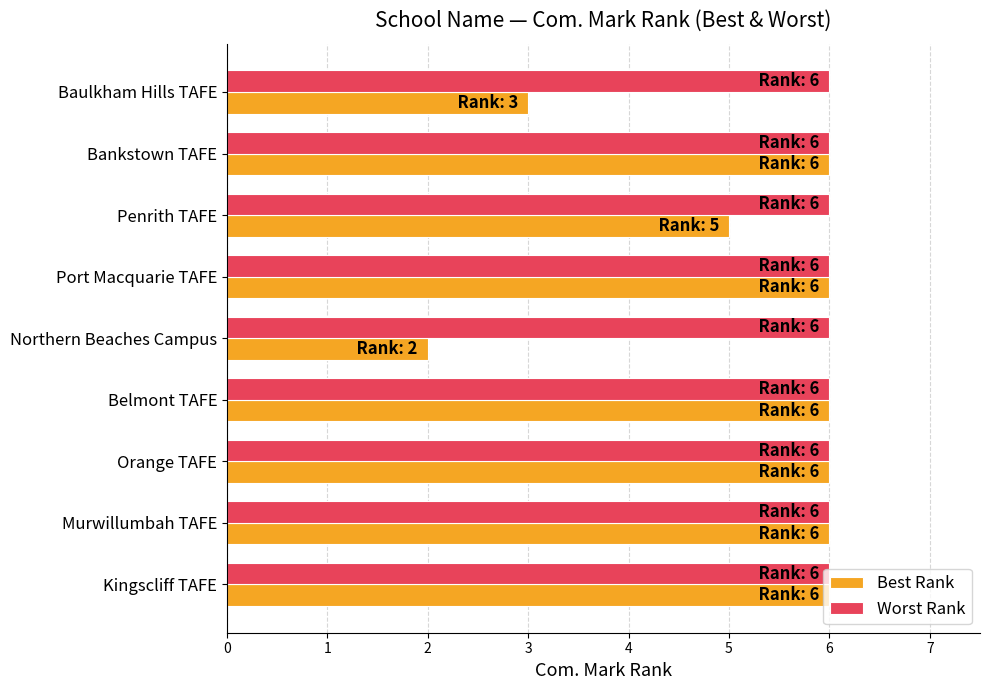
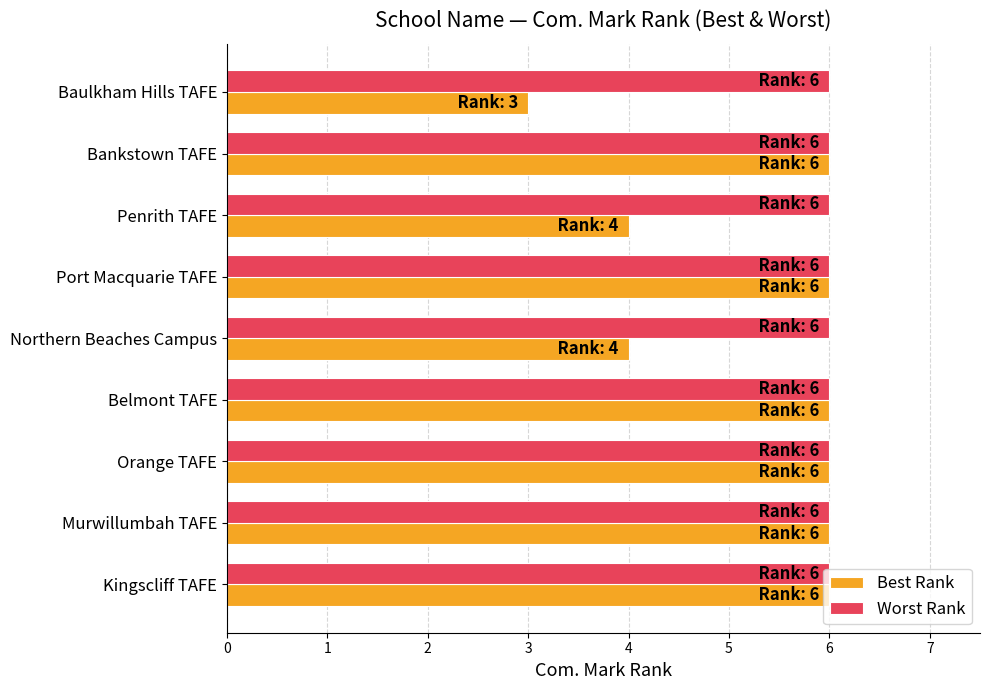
  {
    "Best Rank": {
      "Baulkham Hills TAFE": 3,
      "Bankstown TAFE": 6,
-     "Penrith TAFE": 5,
+     "Penrith TAFE": 4,
      "Port Macquarie TAFE": 6,
-     "Northern Beaches Campus": 2,
+     "Northern Beaches Campus": 4,
      "Belmont TAFE": 6,
      "Orange TAFE": 6,
      "Murwillumbah TAFE": 6
    },
    "Worst Rank": {
      "Baulkham Hills TAFE": 6,
      "Bankstown TAFE": 6,
      "Penrith TAFE": 6,
      "Port Macquarie TAFE": 6,
      "Northern Beaches Campus": 6,
      "Belmont TAFE": 6,
      "Orange TAFE": 6,
      "Murwillumbah TAFE": 6
    }
  }
